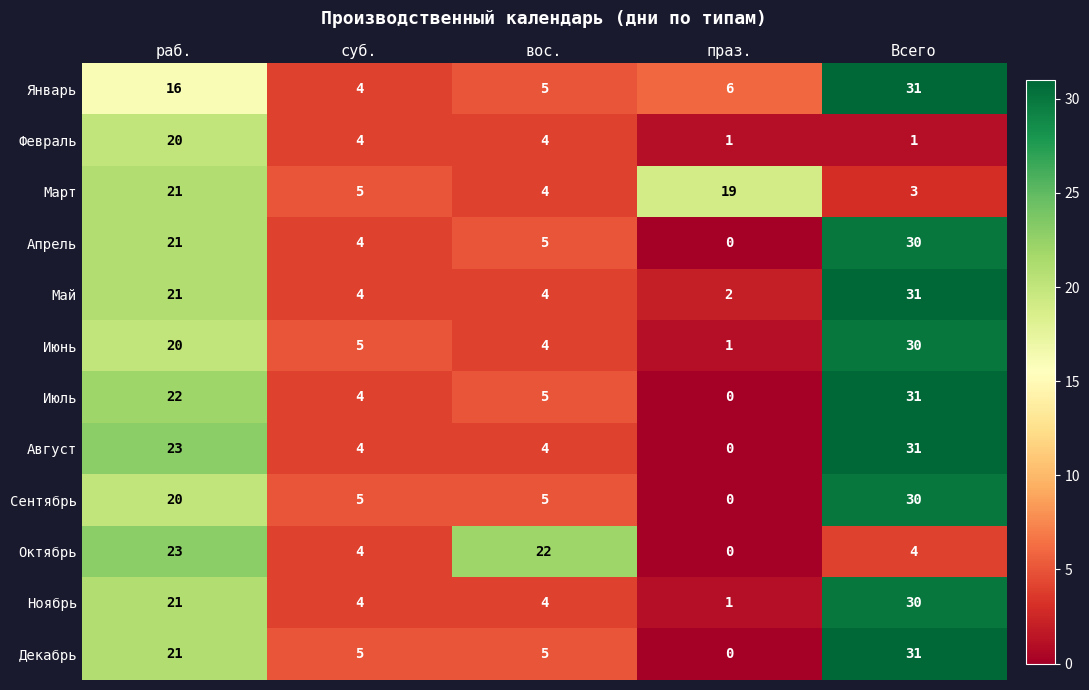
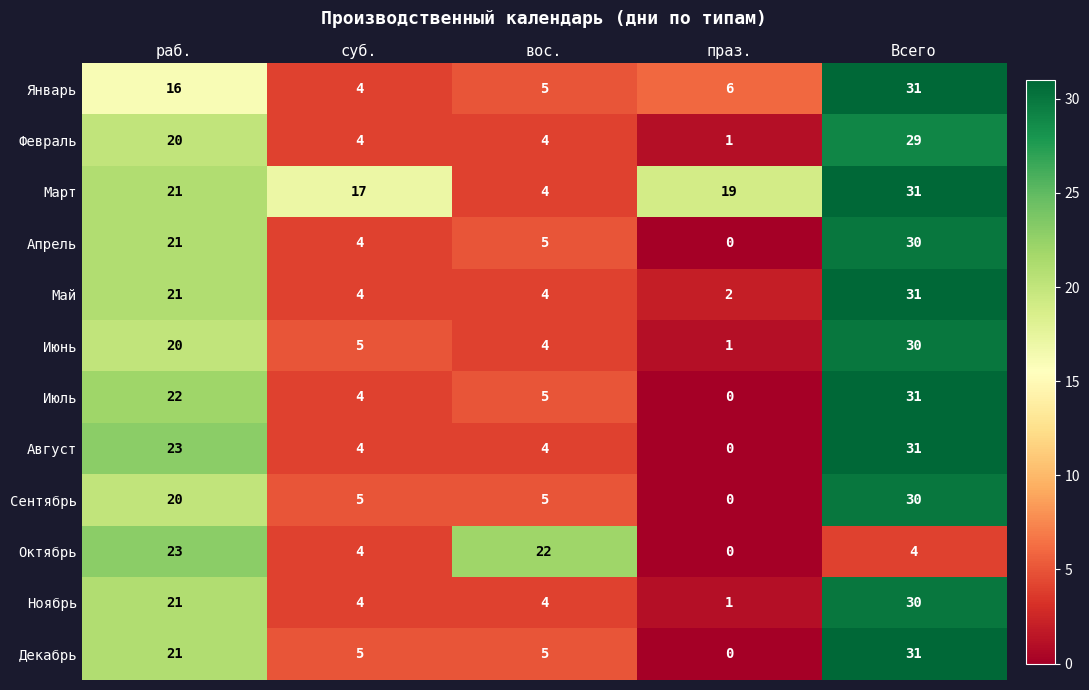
  {
    "Январь": {
      "раб.": 16,
      "суб.": 4,
      "вос.": 5,
      "праз.": 6,
      "Всего": 31
    },
    "Февраль": {
      "раб.": 20,
      "суб.": 4,
      "вос.": 4,
      "праз.": 1,
-     "Всего": 1
+     "Всего": 29
    },
    "Март": {
      "раб.": 21,
-     "суб.": 5,
+     "суб.": 17,
      "вос.": 4,
      "праз.": 19,
-     "Всего": 3
+     "Всего": 31
    },
    "Апрель": {
      "раб.": 21,
      "суб.": 4,
      "вос.": 5,
      "праз.": 0,
      "Всего": 30
    },
    "Май": {
      "раб.": 21,
      "суб.": 4,
      "вос.": 4,
      "праз.": 2,
      "Всего": 31
    },
    "Июнь": {
      "раб.": 20,
      "суб.": 5,
      "вос.": 4,
      "праз.": 1,
      "Всего": 30
    },
    "Июль": {
      "раб.": 22,
      "суб.": 4,
      "вос.": 5,
      "праз.": 0,
      "Всего": 31
    },
    "Август": {
      "раб.": 23,
      "суб.": 4,
      "вос.": 4,
      "праз.": 0,
      "Всего": 31
    },
    "Сентябрь": {
      "раб.": 20,
      "суб.": 5,
      "вос.": 5,
      "праз.": 0,
      "Всего": 30
    },
    "Октябрь": {
      "раб.": 23,
      "суб.": 4,
      "вос.": 22,
      "праз.": 0,
      "Всего": 4
    },
    "Ноябрь": {
      "раб.": 21,
      "суб.": 4,
      "вос.": 4,
      "праз.": 1,
      "Всего": 30
    },
    "Декабрь": {
      "раб.": 21,
      "суб.": 5,
      "вос.": 5,
      "праз.": 0,
      "Всего": 31
    }
  }
